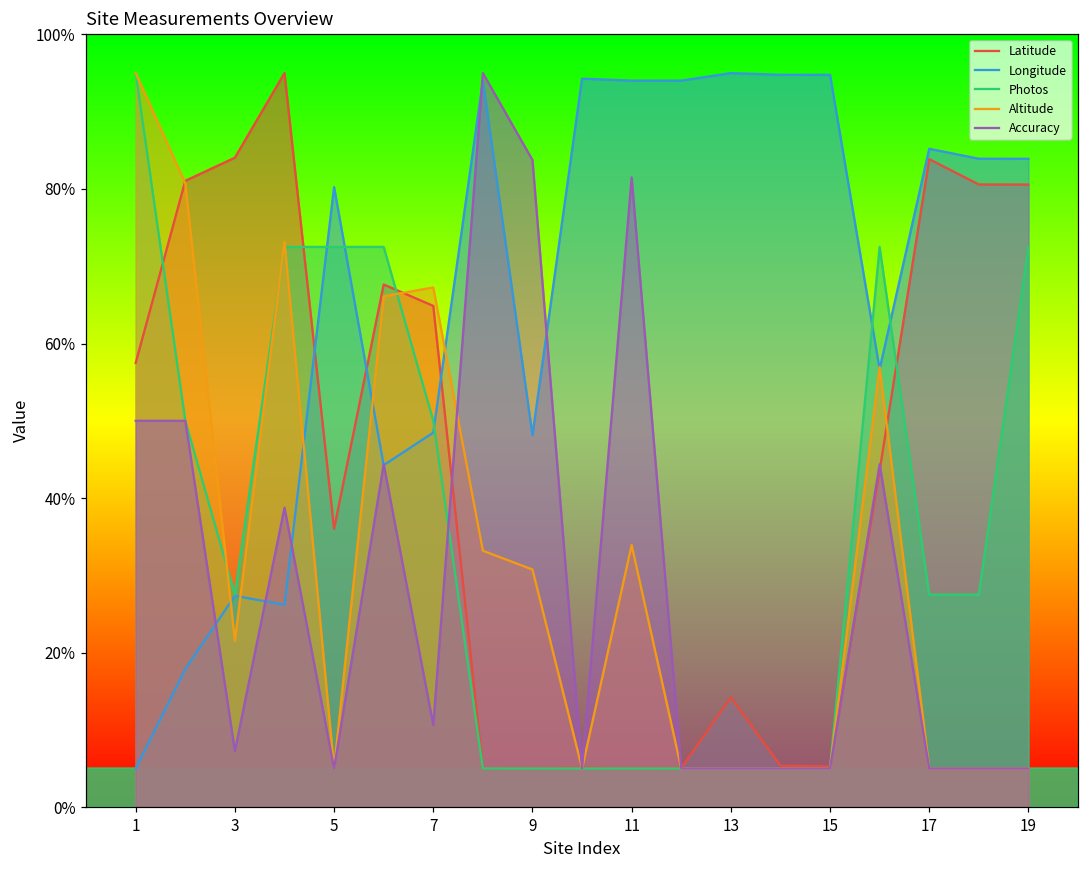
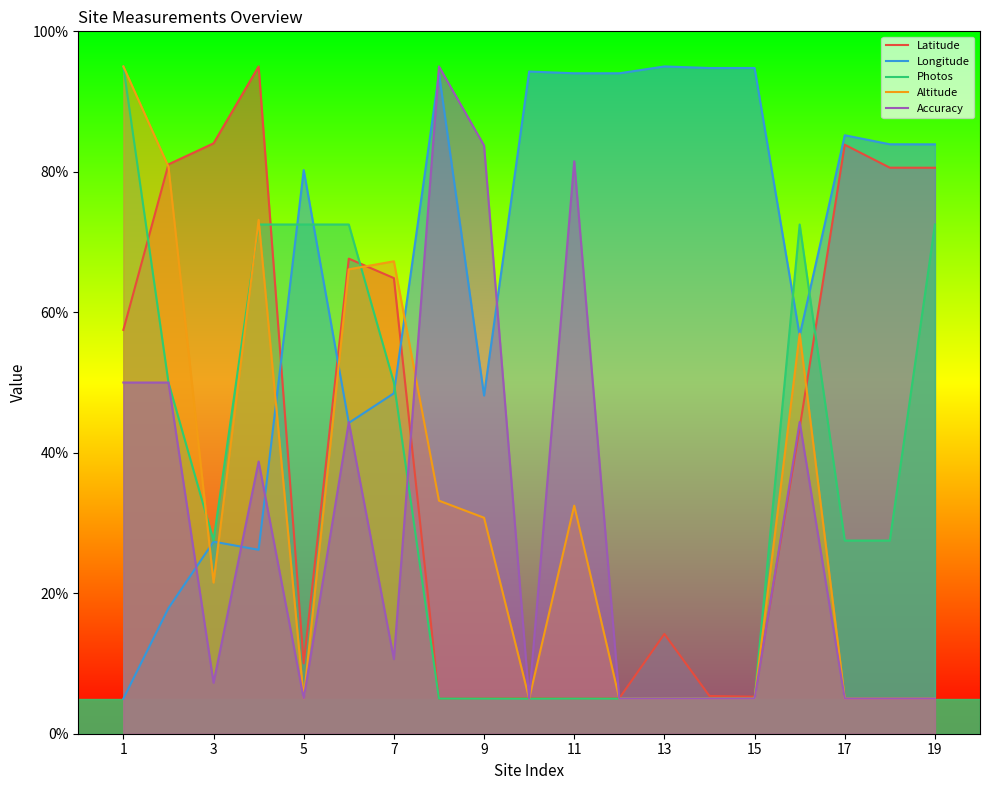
  {
    "Latitude": {
      "1": "57%",
      "3": "84%",
-     "5": "36%",
+     "5": "10%",
      "7": "65%",
      "13": "14%",
      "17": "84%",
      "19": "81%"
    },
    "Longitude": {
      "5": "80%",
      "7": "48%",
      "9": "48%",
      "11": "94%",
      "13": "95%",
      "15": "95%",
      "17": "85%",
      "19": "84%"
    },
    "Photos": {
      "5": "73%",
      "7": "50%",
      "17": "28%",
      "19": "73%"
    },
    "Altitude": {
      "3": "22%",
      "7": "67%",
      "9": "31%",
-     "11": "34%"
+     "11": "32%"
    },
    "Accuracy": {
      "1": "50%",
      "3": "7%",
      "7": "11%",
      "9": "84%",
      "11": "82%"
    }
  }
